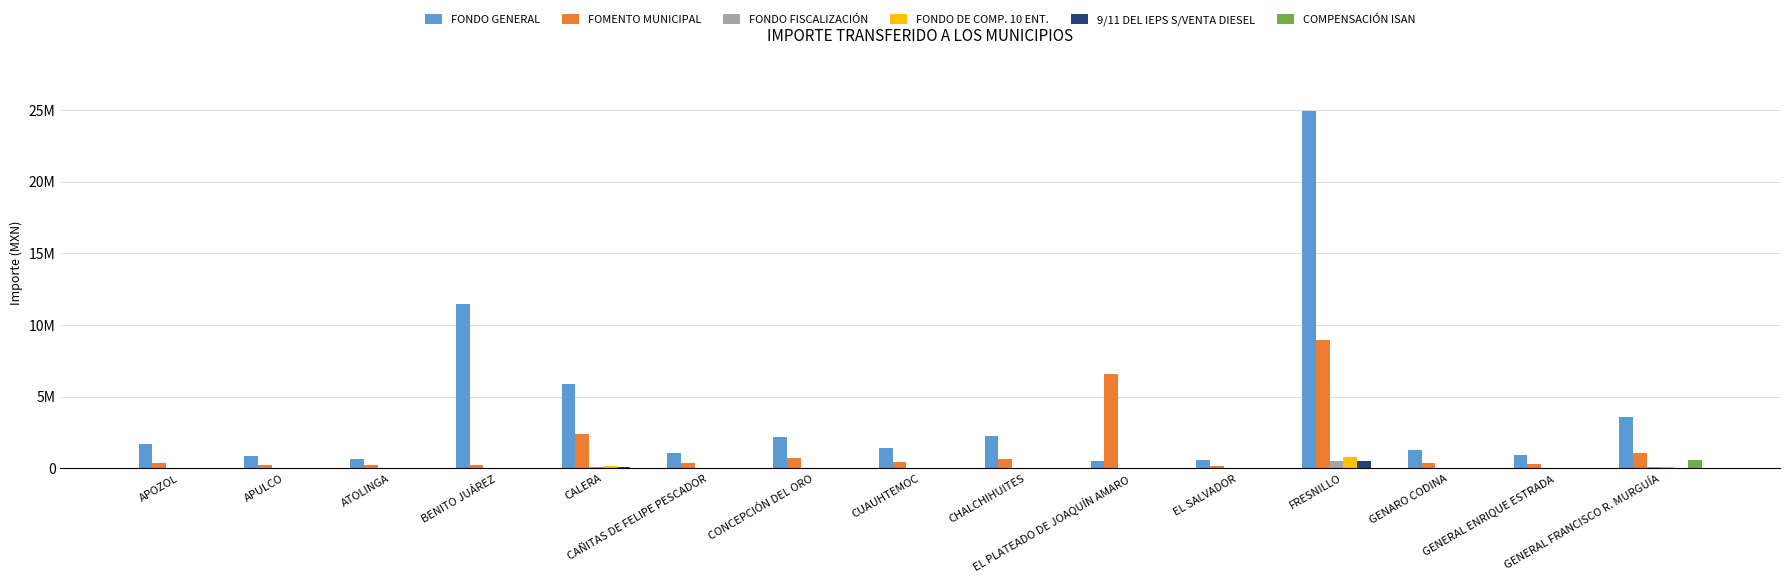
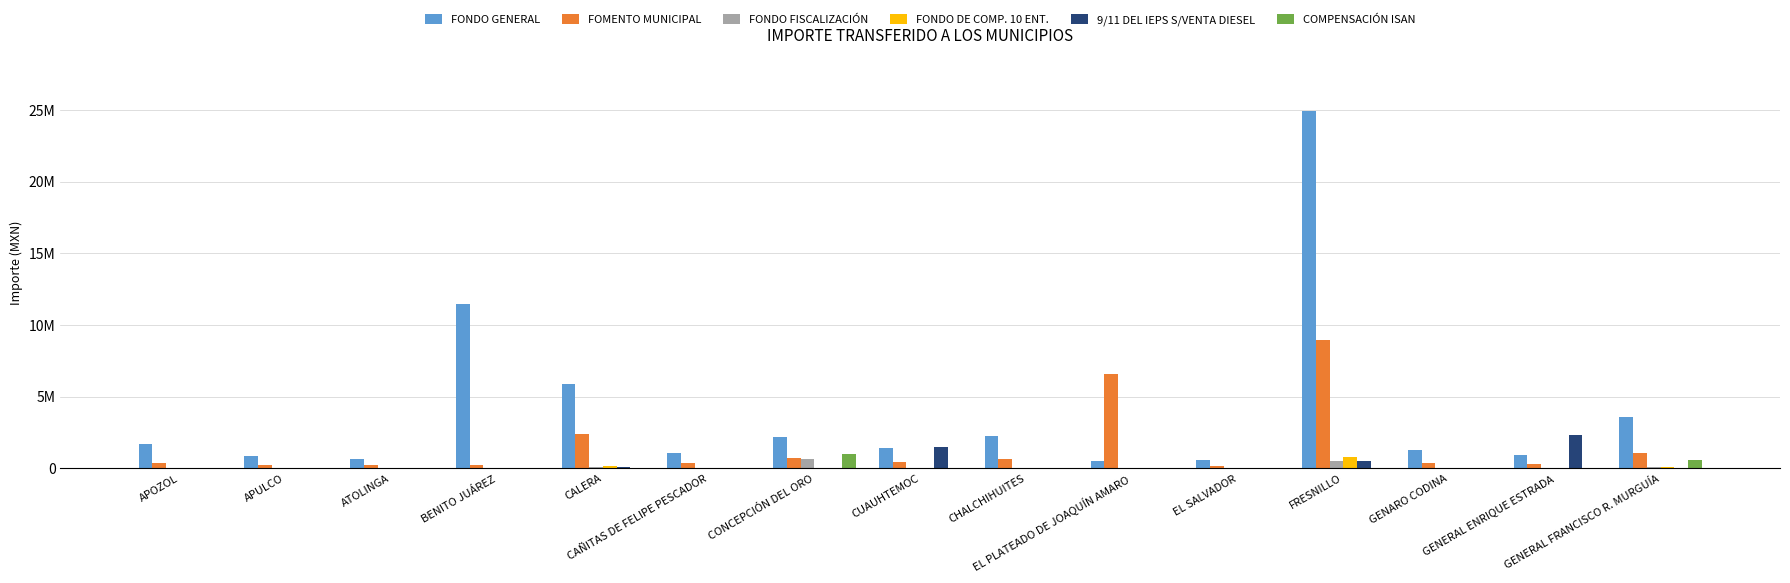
  {
    "FONDO GENERAL": {
      "APOZOL": 1700000,
      "APULCO": 800000,
      "ATOLINGA": 700000,
      "BENITO JUÁREZ": 11500000,
      "CALERA": 5900000,
      "CAÑITAS DE FELIPE PESCADOR": 1100000,
      "CONCEPCIÓN DEL ORO": 2200000,
      "CUAUHTEMOC": 1400000,
      "CHALCHIHUITES": 2300000,
      "EL PLATEADO DE JOAQUÍN AMARO": 500000,
      "EL SALVADOR": 600000,
      "FRESNILLO": 24900000,
      "GENARO CODINA": 1300000,
      "GENERAL ENRIQUE ESTRADA": 900000,
      "GENERAL FRANCISCO R. MURGUÍA": 3500000
    },
    "FOMENTO MUNICIPAL": {
      "APOZOL": 300000,
      "APULCO": 300000,
      "ATOLINGA": 200000,
      "BENITO JUÁREZ": 200000,
      "CALERA": 2400000,
      "CAÑITAS DE FELIPE PESCADOR": 400000,
      "CONCEPCIÓN DEL ORO": 700000,
      "CUAUHTEMOC": 500000,
      "CHALCHIHUITES": 700000,
      "EL PLATEADO DE JOAQUÍN AMARO": 6600000,
      "FRESNILLO": 9000000,
      "GENARO CODINA": 400000,
      "GENERAL ENRIQUE ESTRADA": 300000,
      "GENERAL FRANCISCO R. MURGUÍA": 1100000
    },
    "FONDO FISCALIZACIÓN": {
-     "CONCEPCIÓN DEL ORO": 0,
+     "CONCEPCIÓN DEL ORO": 700000,
      "FRESNILLO": 500000
    },
    "FONDO DE COMP. 10 ENT.": {
      "FRESNILLO": 800000
    },
    "9/11 DEL IEPS S/VENTA DIESEL": {
-     "CUAUHTEMOC": 0,
+     "CUAUHTEMOC": 1500000,
      "FRESNILLO": 500000,
-     "GENERAL ENRIQUE ESTRADA": 0
+     "GENERAL ENRIQUE ESTRADA": 2400000
    },
    "COMPENSACIÓN ISAN": {
-     "CONCEPCIÓN DEL ORO": 0,
+     "CONCEPCIÓN DEL ORO": 1000000,
      "GENERAL FRANCISCO R. MURGUÍA": 600000
    }
  }
